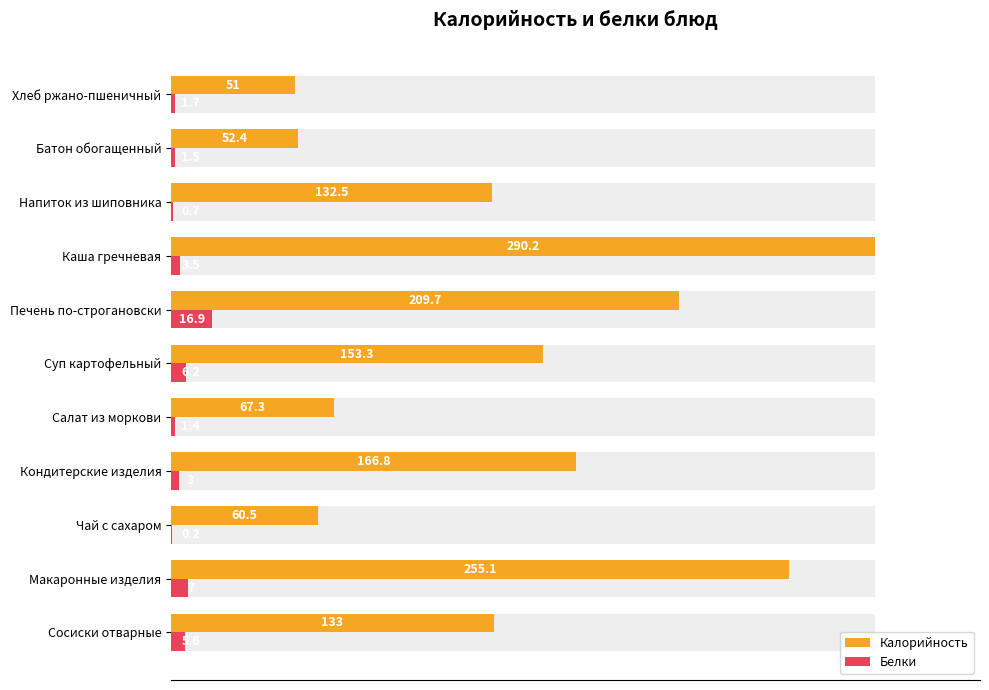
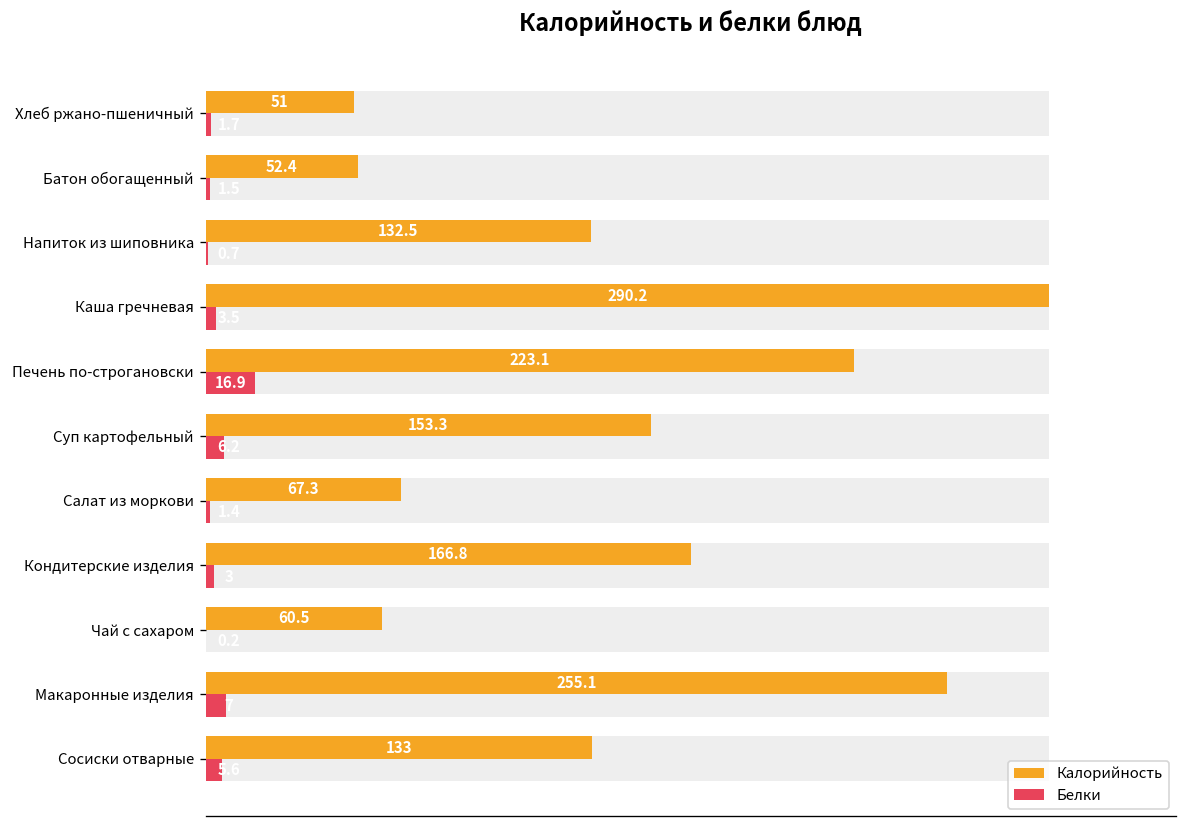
  {
    "Калорийность": {
      "Каша гречневая": 290.2,
-     "Печень по-строгановски": 209.7
+     "Печень по-строгановски": 223.1
    }
  }
